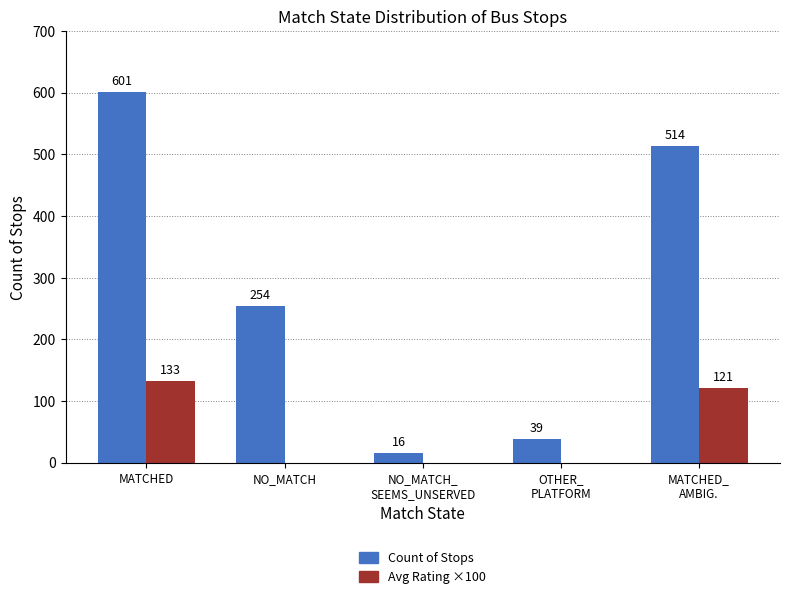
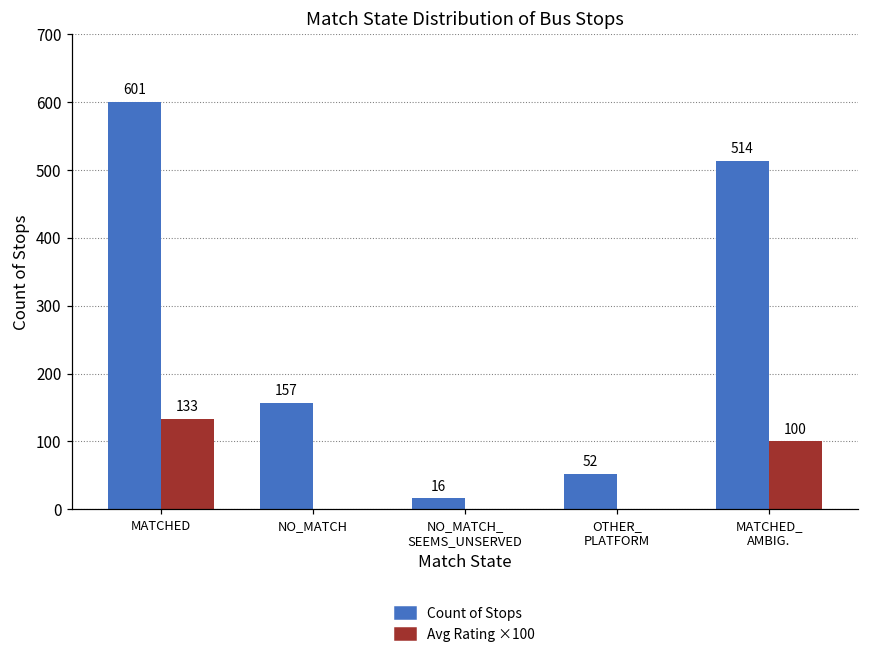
  {
    "Count of Stops": {
      "MATCHED": 601,
-     "NO_MATCH": 254,
+     "NO_MATCH": 157,
      "NO_MATCH_ SEEMS_UNSERVED": 16,
-     "OTHER_ PLATFORM": 39,
+     "OTHER_ PLATFORM": 52,
      "MATCHED_ AMBIG.": 514
    },
    "Avg Rating ×100": {
      "MATCHED": 133,
-     "MATCHED_ AMBIG.": 121
+     "MATCHED_ AMBIG.": 100
    }
  }
